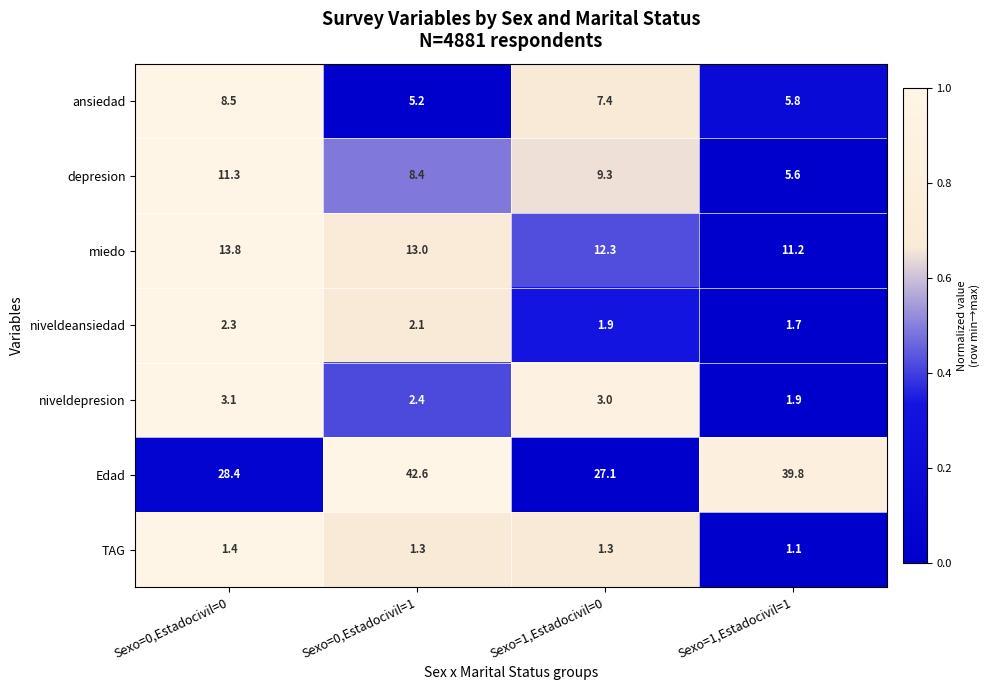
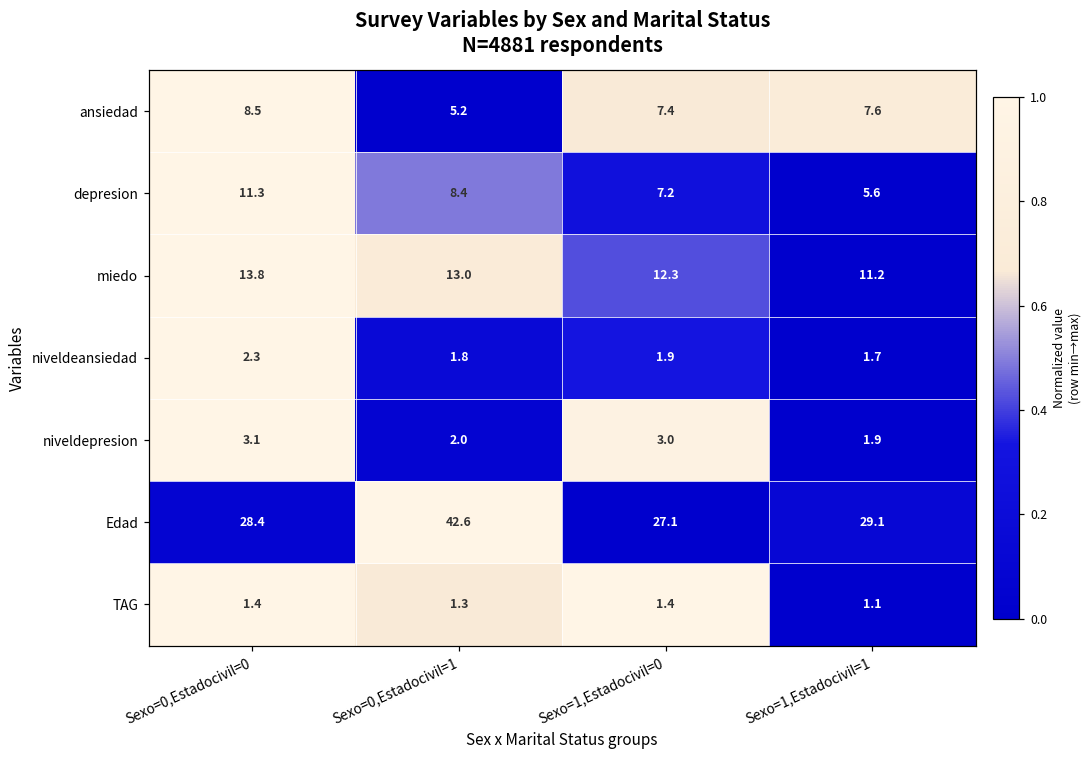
  {
    "ansiedad": {
      "Sexo=0,Estadocivil=0": 8.5,
      "Sexo=0,Estadocivil=1": 5.2,
      "Sexo=1,Estadocivil=0": 7.4,
-     "Sexo=1,Estadocivil=1": 5.8
+     "Sexo=1,Estadocivil=1": 7.6
    },
    "depresion": {
      "Sexo=0,Estadocivil=0": 11.3,
      "Sexo=0,Estadocivil=1": 8.4,
-     "Sexo=1,Estadocivil=0": 9.3,
+     "Sexo=1,Estadocivil=0": 7.2,
      "Sexo=1,Estadocivil=1": 5.6
    },
    "miedo": {
      "Sexo=0,Estadocivil=0": 13.8,
      "Sexo=0,Estadocivil=1": 13.0,
      "Sexo=1,Estadocivil=0": 12.3,
      "Sexo=1,Estadocivil=1": 11.2
    },
    "niveldeansiedad": {
      "Sexo=0,Estadocivil=0": 2.3,
-     "Sexo=0,Estadocivil=1": 2.1,
+     "Sexo=0,Estadocivil=1": 1.8,
      "Sexo=1,Estadocivil=0": 1.9,
      "Sexo=1,Estadocivil=1": 1.7
    },
    "niveldepresion": {
      "Sexo=0,Estadocivil=0": 3.1,
-     "Sexo=0,Estadocivil=1": 2.4,
+     "Sexo=0,Estadocivil=1": 2.0,
      "Sexo=1,Estadocivil=0": 3.0,
      "Sexo=1,Estadocivil=1": 1.9
    },
    "Edad": {
      "Sexo=0,Estadocivil=0": 28.4,
      "Sexo=0,Estadocivil=1": 42.6,
      "Sexo=1,Estadocivil=0": 27.1,
-     "Sexo=1,Estadocivil=1": 39.8
+     "Sexo=1,Estadocivil=1": 29.1
    },
    "TAG": {
      "Sexo=0,Estadocivil=0": 1.4,
      "Sexo=0,Estadocivil=1": 1.3,
-     "Sexo=1,Estadocivil=0": 1.3,
+     "Sexo=1,Estadocivil=0": 1.4,
      "Sexo=1,Estadocivil=1": 1.1
    }
  }
